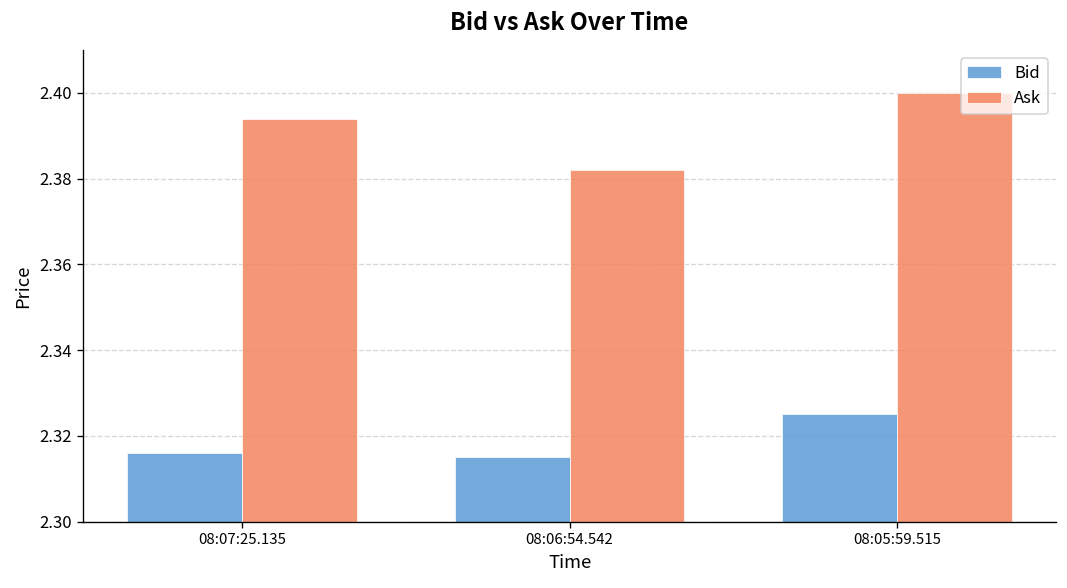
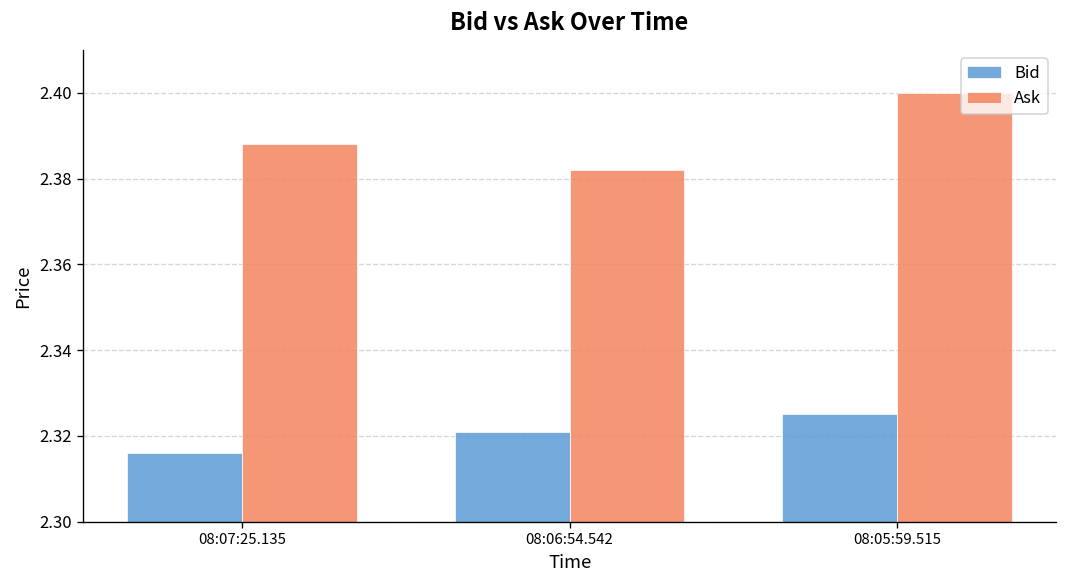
  {
    "Bid": {
      "08:07:25.135": 2.316,
-     "08:06:54.542": 2.315,
+     "08:06:54.542": 2.321,
      "08:05:59.515": 2.325
    },
    "Ask": {
-     "08:07:25.135": 2.394,
+     "08:07:25.135": 2.388,
      "08:06:54.542": 2.382,
      "08:05:59.515": 2.400
    }
  }
